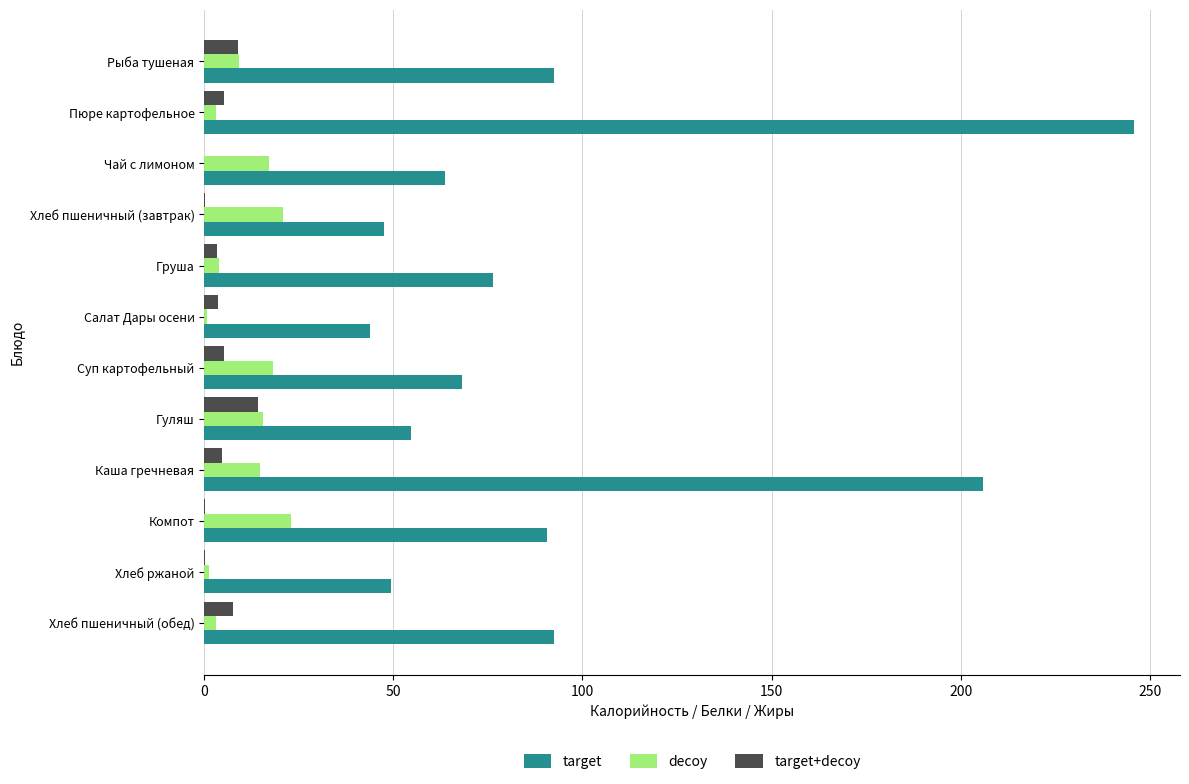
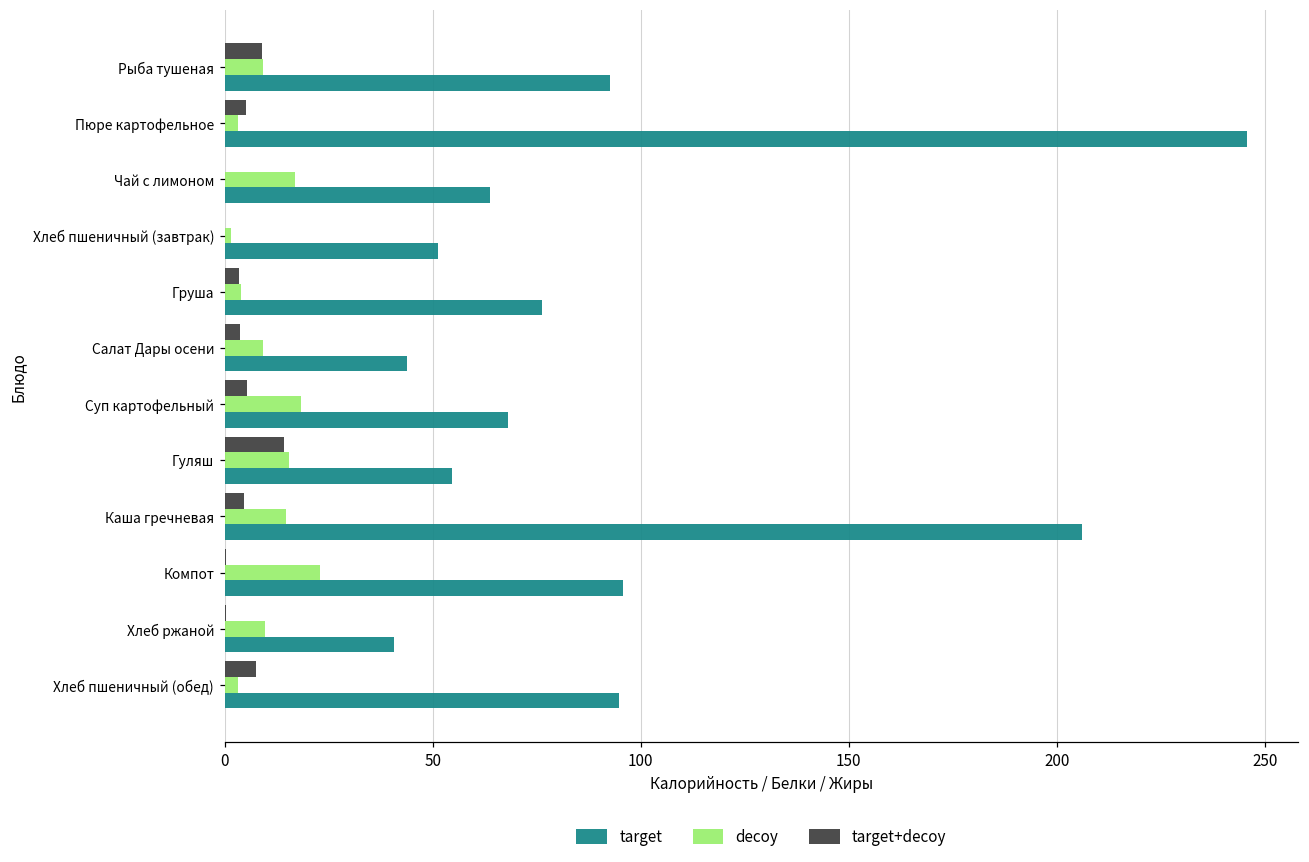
  {
    "target": {
      "Рыба тушеная": 93,
      "Пюре картофельное": 246,
      "Чай с лимоном": 64,
-     "Хлеб пшеничный (завтрак)": 47,
+     "Хлеб пшеничный (завтрак)": 51,
      "Груша": 76,
      "Салат Дары осени": 44,
      "Суп картофельный": 68,
      "Гуляш": 55,
      "Каша гречневая": 206,
-     "Компот": 91,
-     "Хлеб ржаной": 49,
-     "Хлеб пшеничный (обед)": 92
+     "Компот": 96,
+     "Хлеб ржаной": 41,
+     "Хлеб пшеничный (обед)": 95
    },
    "decoy": {
      "Рыба тушеная": 9,
      "Пюре картофельное": 3,
      "Чай с лимоном": 17,
-     "Хлеб пшеничный (завтрак)": 21,
+     "Хлеб пшеничный (завтрак)": 2,
      "Груша": 4,
-     "Салат Дары осени": 1,
+     "Салат Дары осени": 9,
      "Суп картофельный": 18,
      "Гуляш": 16,
      "Каша гречневая": 15,
      "Компот": 23,
-     "Хлеб ржаной": 1,
+     "Хлеб ржаной": 10,
      "Хлеб пшеничный (обед)": 3
    },
    "target+decoy": {
      "Рыба тушеная": 9,
      "Пюре картофельное": 5,
      "Чай с лимоном": 0,
      "Груша": 3,
      "Салат Дары осени": 4,
      "Суп картофельный": 5,
      "Гуляш": 14,
      "Каша гречневая": 5,
      "Хлеб пшеничный (обед)": 8
    }
  }
